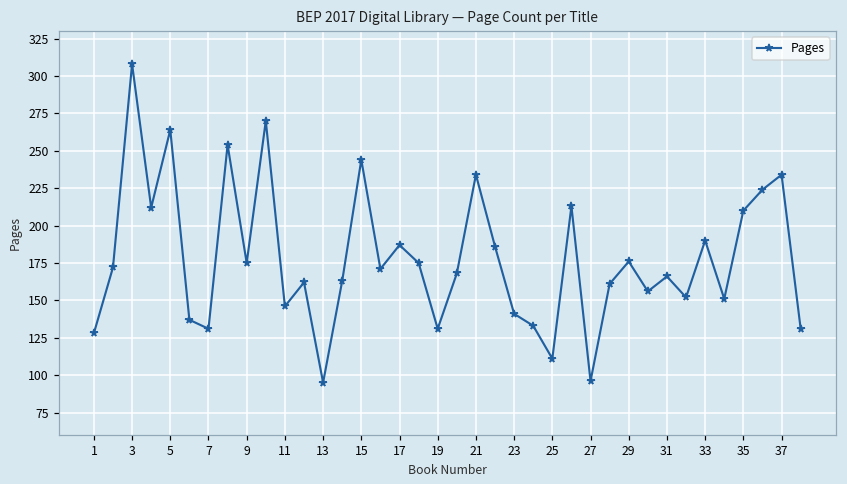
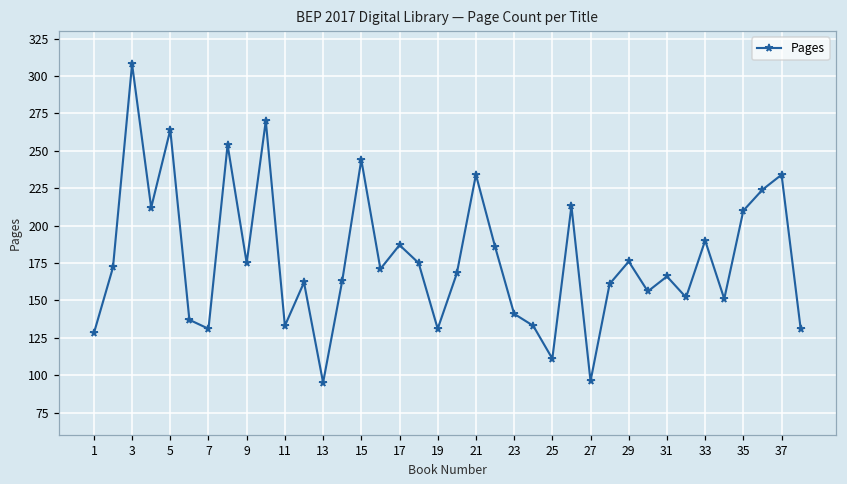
  {
    "1": 128,
    "3": 308,
    "5": 264,
    "7": 131,
    "9": 175,
-   "11": 146,
+   "11": 133,
    "13": 95,
    "15": 244,
    "17": 187,
    "19": 131,
    "21": 234,
    "23": 141,
    "25": 111,
    "27": 96,
    "29": 176,
    "31": 166,
    "33": 190,
    "35": 210,
    "37": 234
  }
